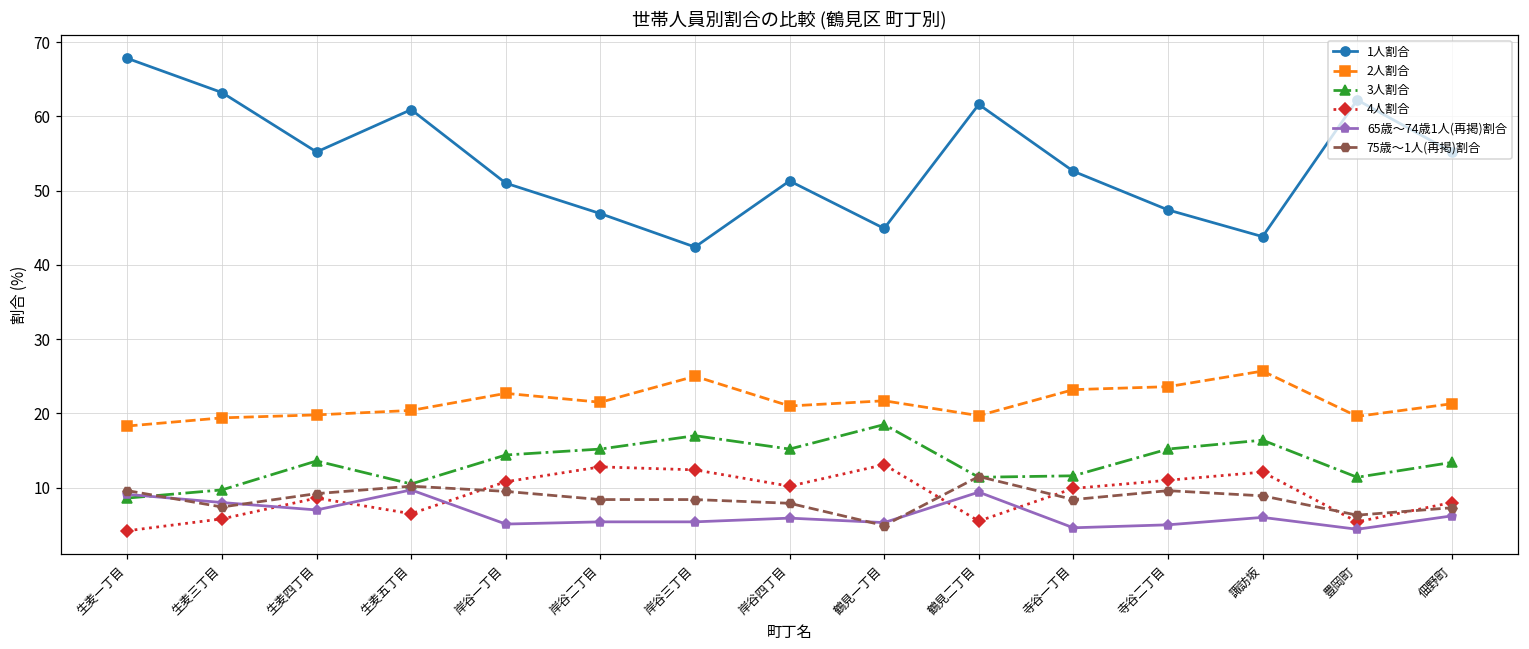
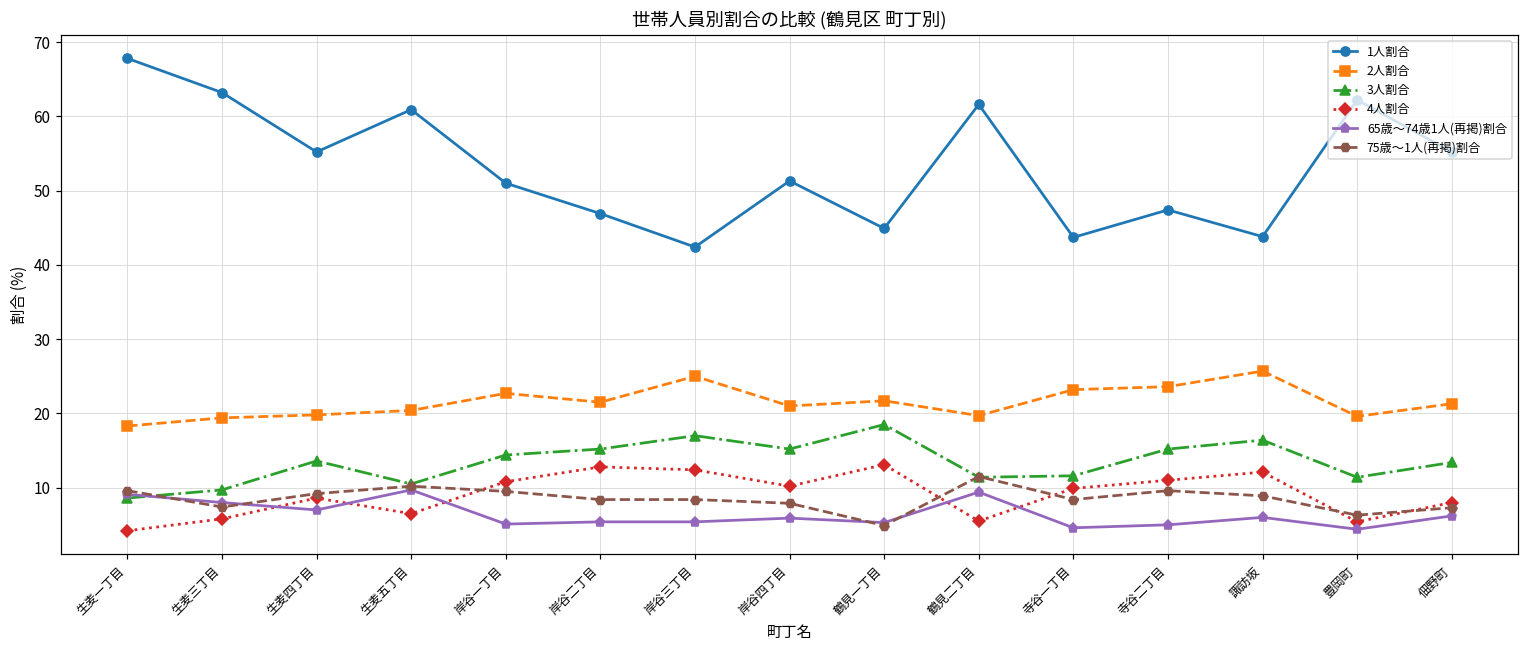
  {
    "1人割合": {
      "生麦一丁目": 68,
      "生麦三丁目": 63,
      "生麦四丁目": 55,
      "生麦五丁目": 61,
      "岸谷一丁目": 51,
      "岸谷二丁目": 47,
      "岸谷三丁目": 42,
      "岸谷四丁目": 51,
      "鶴見一丁目": 45,
      "鶴見二丁目": 62,
-     "寺谷一丁目": 53,
+     "寺谷一丁目": 44,
      "寺谷二丁目": 47,
      "諏訪坂": 44,
      "佃野町": 55
    },
    "2人割合": {
      "生麦一丁目": 18,
      "生麦三丁目": 19,
      "生麦四丁目": 20,
      "生麦五丁目": 20,
      "岸谷一丁目": 23,
      "岸谷二丁目": 22,
      "岸谷三丁目": 25,
      "岸谷四丁目": 21,
      "鶴見一丁目": 22,
      "鶴見二丁目": 20,
      "寺谷一丁目": 23,
      "寺谷二丁目": 24,
      "諏訪坂": 26,
      "豊岡町": 20,
      "佃野町": 21
    },
    "3人割合": {
      "生麦一丁目": 9,
      "生麦三丁目": 10,
      "生麦四丁目": 14,
      "岸谷一丁目": 14,
      "岸谷二丁目": 15,
      "岸谷三丁目": 17,
      "岸谷四丁目": 15,
      "鶴見一丁目": 19,
      "寺谷一丁目": 12,
      "寺谷二丁目": 15,
      "諏訪坂": 16,
      "豊岡町": 11,
      "佃野町": 13
    },
    "4人割合": {
      "生麦一丁目": 4,
      "生麦三丁目": 6,
      "生麦四丁目": 9,
      "生麦五丁目": 7,
      "岸谷一丁目": 11,
      "岸谷二丁目": 13,
      "岸谷三丁目": 12,
      "岸谷四丁目": 10,
      "鶴見一丁目": 13,
      "鶴見二丁目": 6,
      "寺谷一丁目": 10,
      "寺谷二丁目": 11,
      "諏訪坂": 12,
      "豊岡町": 5,
      "佃野町": 8
    },
    "65歳〜74歳1人(再掲)割合": {
      "生麦一丁目": 9,
      "生麦三丁目": 8,
      "生麦四丁目": 7,
      "生麦五丁目": 10,
      "岸谷一丁目": 5,
      "岸谷二丁目": 5,
      "岸谷三丁目": 5,
      "岸谷四丁目": 6,
      "鶴見一丁目": 5,
      "鶴見二丁目": 9,
      "寺谷一丁目": 5,
      "寺谷二丁目": 5,
      "諏訪坂": 6,
      "豊岡町": 4,
      "佃野町": 6
    },
    "75歳〜1人(再掲)割合": {
      "生麦一丁目": 10,
      "生麦三丁目": 7,
      "生麦四丁目": 9,
      "岸谷一丁目": 10,
      "岸谷二丁目": 8,
      "岸谷三丁目": 8,
      "岸谷四丁目": 8,
      "鶴見一丁目": 5,
      "寺谷一丁目": 8,
      "寺谷二丁目": 10,
      "諏訪坂": 9,
      "豊岡町": 6,
      "佃野町": 7
    }
  }
